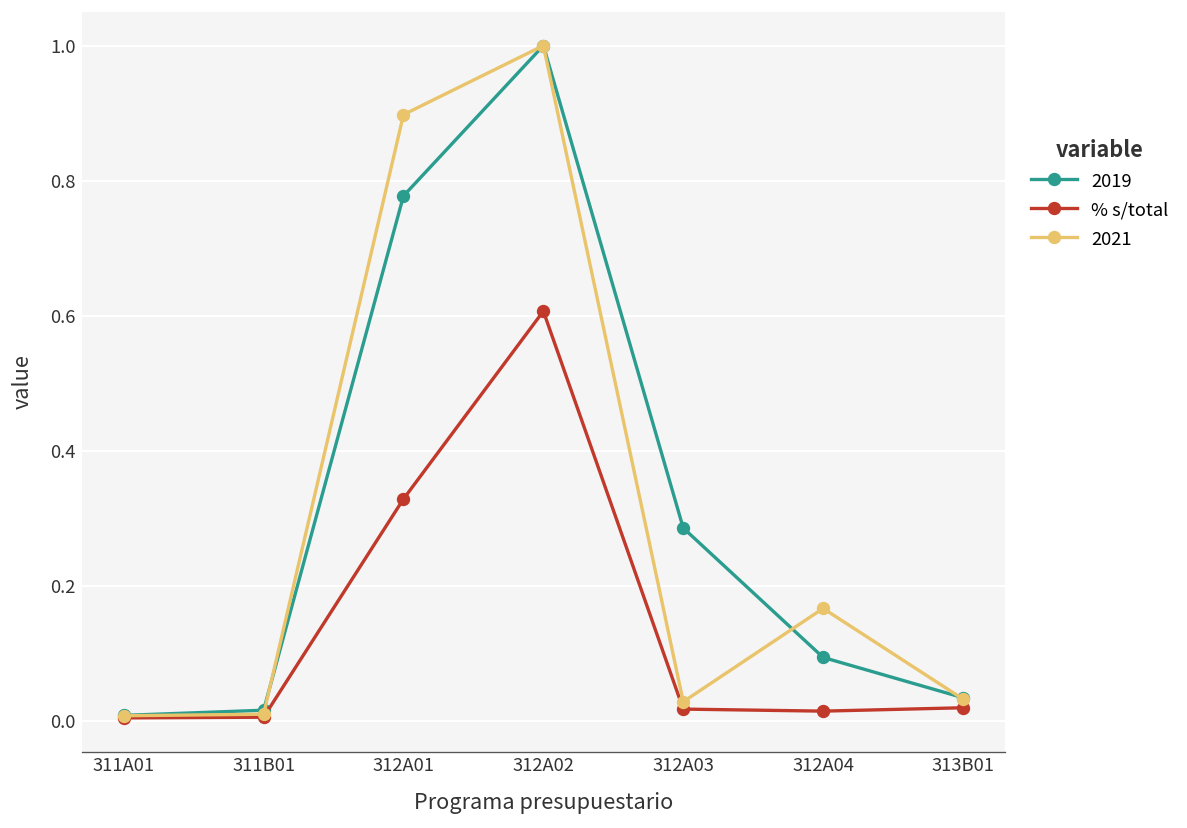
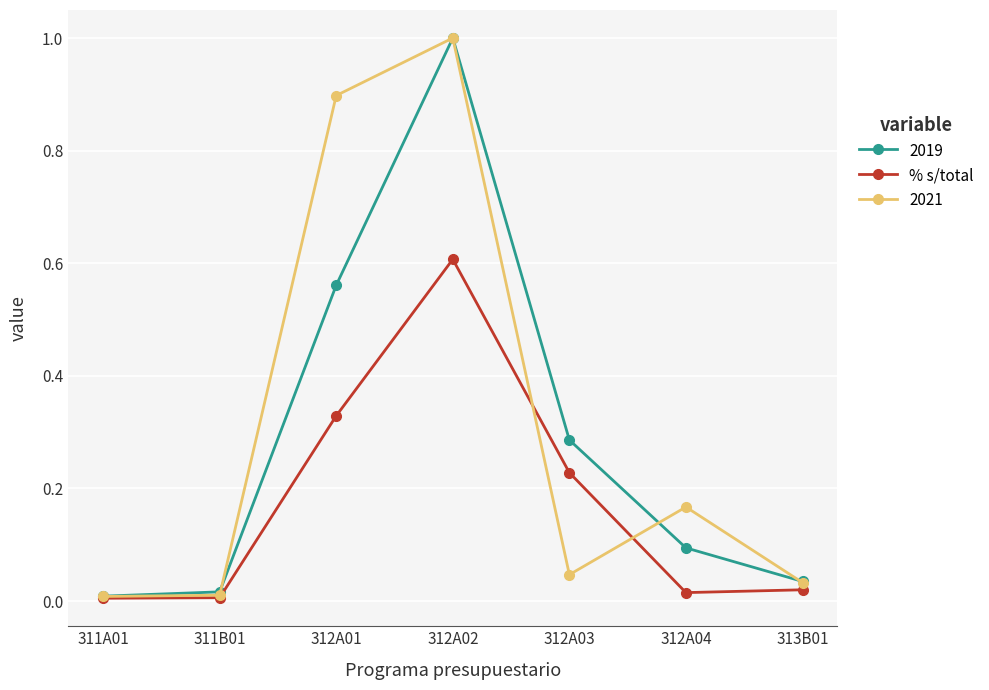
  {
    "2019": {
      "311B01": 0.02,
-     "312A01": 0.78,
+     "312A01": 0.56,
      "312A03": 0.29,
      "312A04": 0.09
    },
    "% s/total": {
      "312A01": 0.33,
      "312A02": 0.61,
-     "312A03": 0.02,
+     "312A03": 0.23,
      "312A04": 0.02,
      "313B01": 0.02
    },
    "2021": {
      "312A01": 0.90,
-     "312A03": 0.03,
+     "312A03": 0.05,
      "312A04": 0.17
    }
  }
